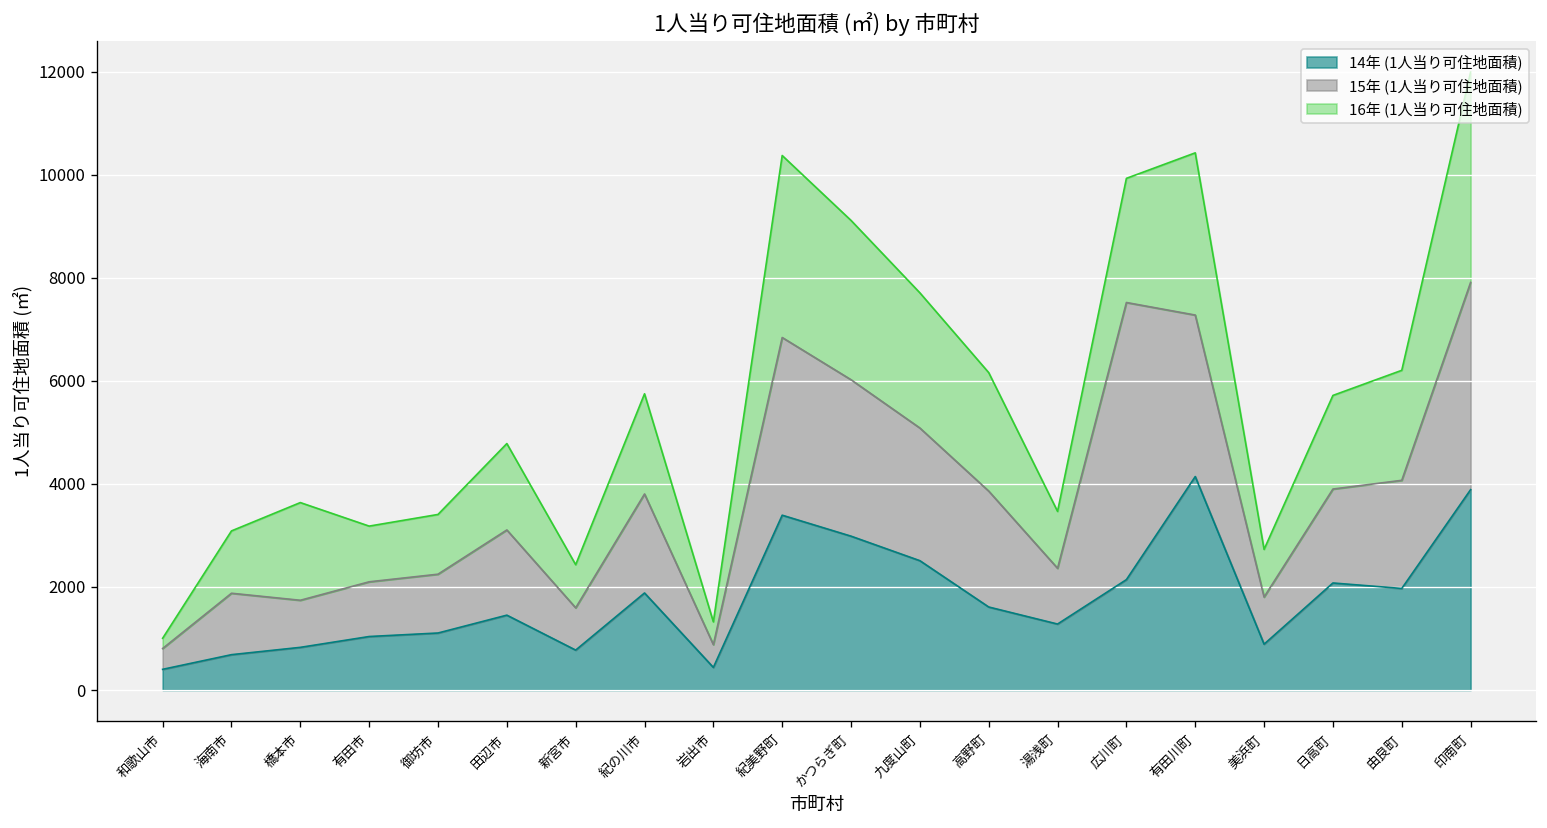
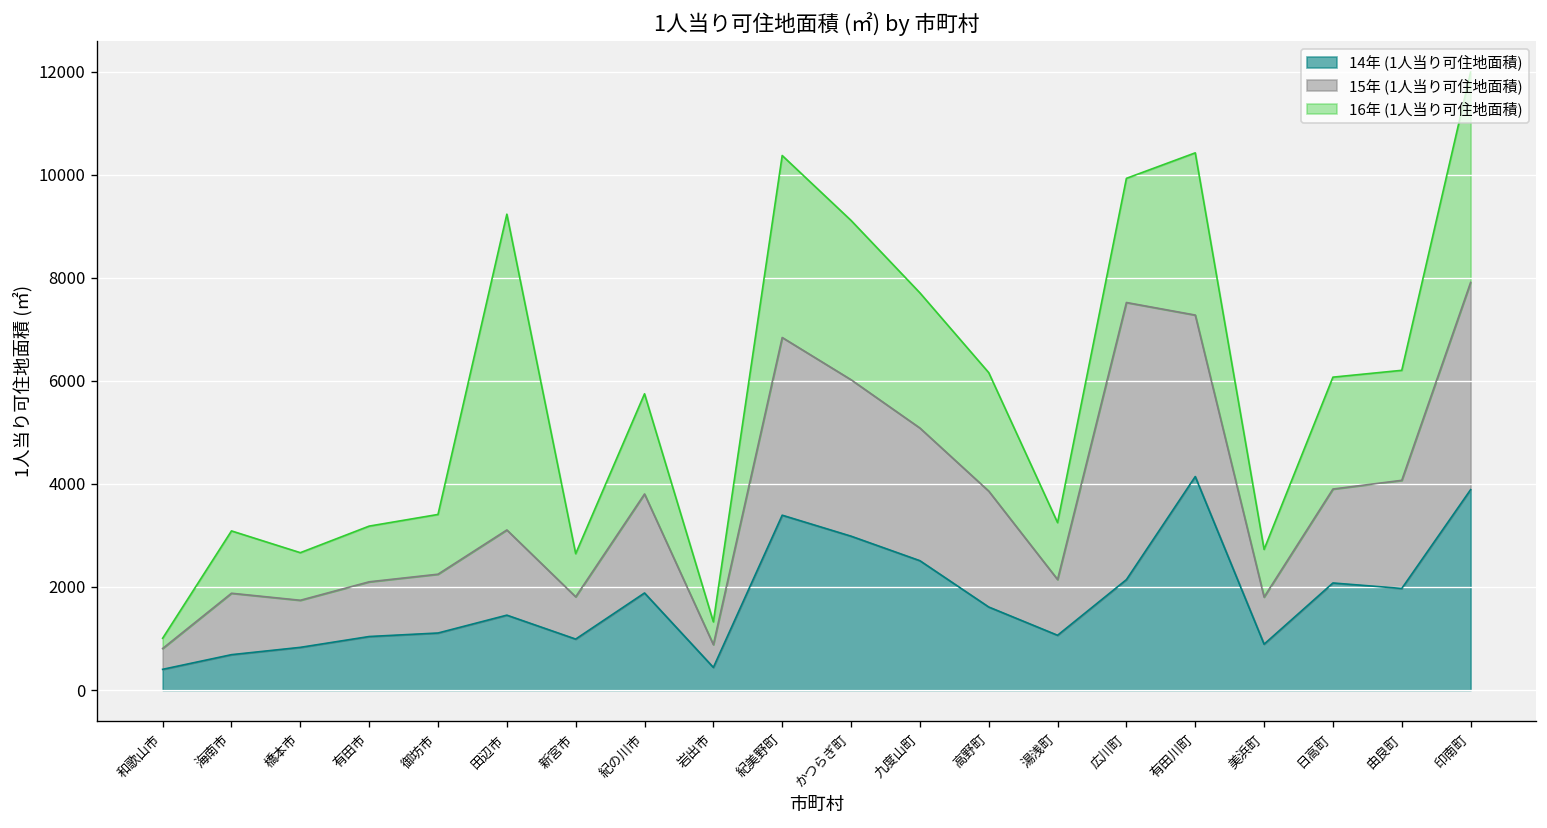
  {
    "14年 (1人当り可住地面積)": {
      "和歌山市": 400,
      "海南市": 700,
      "橋本市": 800,
      "有田市": 1000,
      "御坊市": 1100,
      "田辺市": 1500,
-     "新宮市": 800,
+     "新宮市": 1000,
      "紀の川市": 1900,
      "岩出市": 400,
      "紀美野町": 3400,
      "かつらぎ町": 3000,
      "九度山町": 2500,
      "高野町": 1600,
-     "湯浅町": 1300,
+     "湯浅町": 1100,
      "広川町": 2100,
      "有田川町": 4100,
      "美浜町": 900,
      "日高町": 2100,
      "由良町": 2000,
      "印南町": 3900
    },
    "15年 (1人当り可住地面積)": {
      "和歌山市": 400,
      "海南市": 1200,
      "橋本市": 900,
      "有田市": 1100,
      "御坊市": 1100,
      "田辺市": 1700,
      "新宮市": 800,
      "紀の川市": 1900,
      "岩出市": 400,
      "紀美野町": 3400,
      "かつらぎ町": 3000,
      "九度山町": 2600,
      "高野町": 2200,
      "湯浅町": 1100,
      "広川町": 5400,
      "有田川町": 3100,
      "美浜町": 900,
      "日高町": 1800,
      "由良町": 2100,
      "印南町": 4000
    },
    "16年 (1人当り可住地面積)": {
      "和歌山市": 200,
      "海南市": 1200,
-     "橋本市": 1900,
+     "橋本市": 900,
      "有田市": 1100,
      "御坊市": 1200,
-     "田辺市": 1700,
+     "田辺市": 6100,
      "新宮市": 800,
      "紀の川市": 1900,
      "岩出市": 400,
      "紀美野町": 3500,
      "かつらぎ町": 3100,
      "九度山町": 2600,
      "高野町": 2300,
      "湯浅町": 1100,
      "広川町": 2400,
      "有田川町": 3100,
      "美浜町": 900,
-     "日高町": 1800,
+     "日高町": 2200,
      "由良町": 2100
    }
  }
